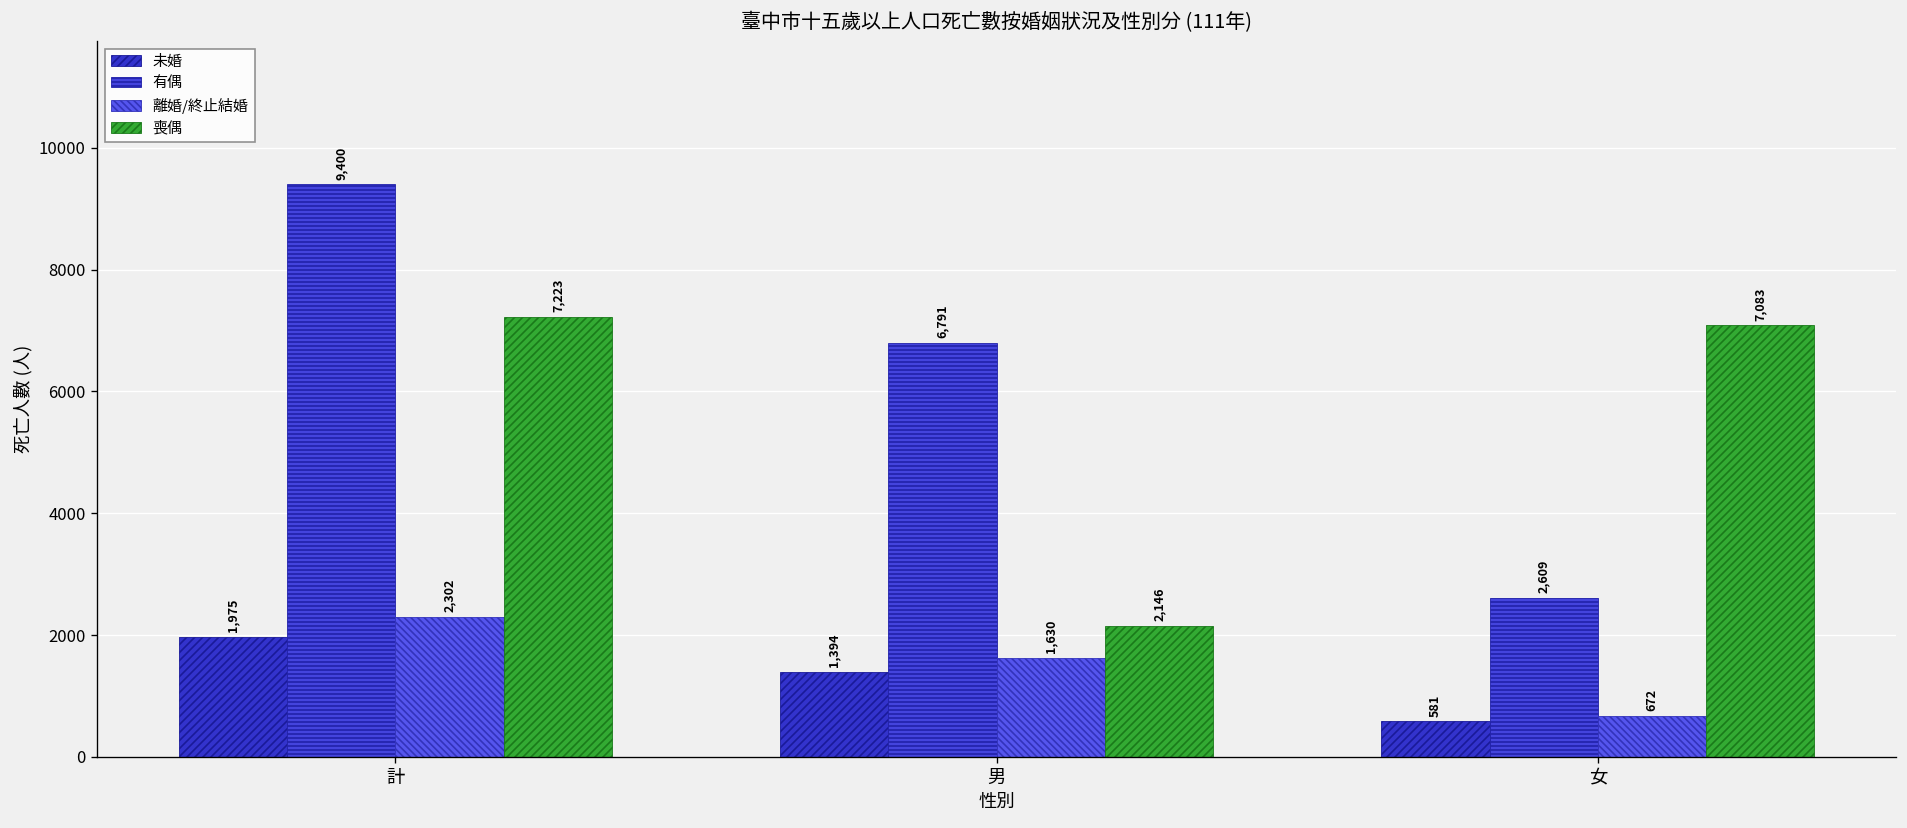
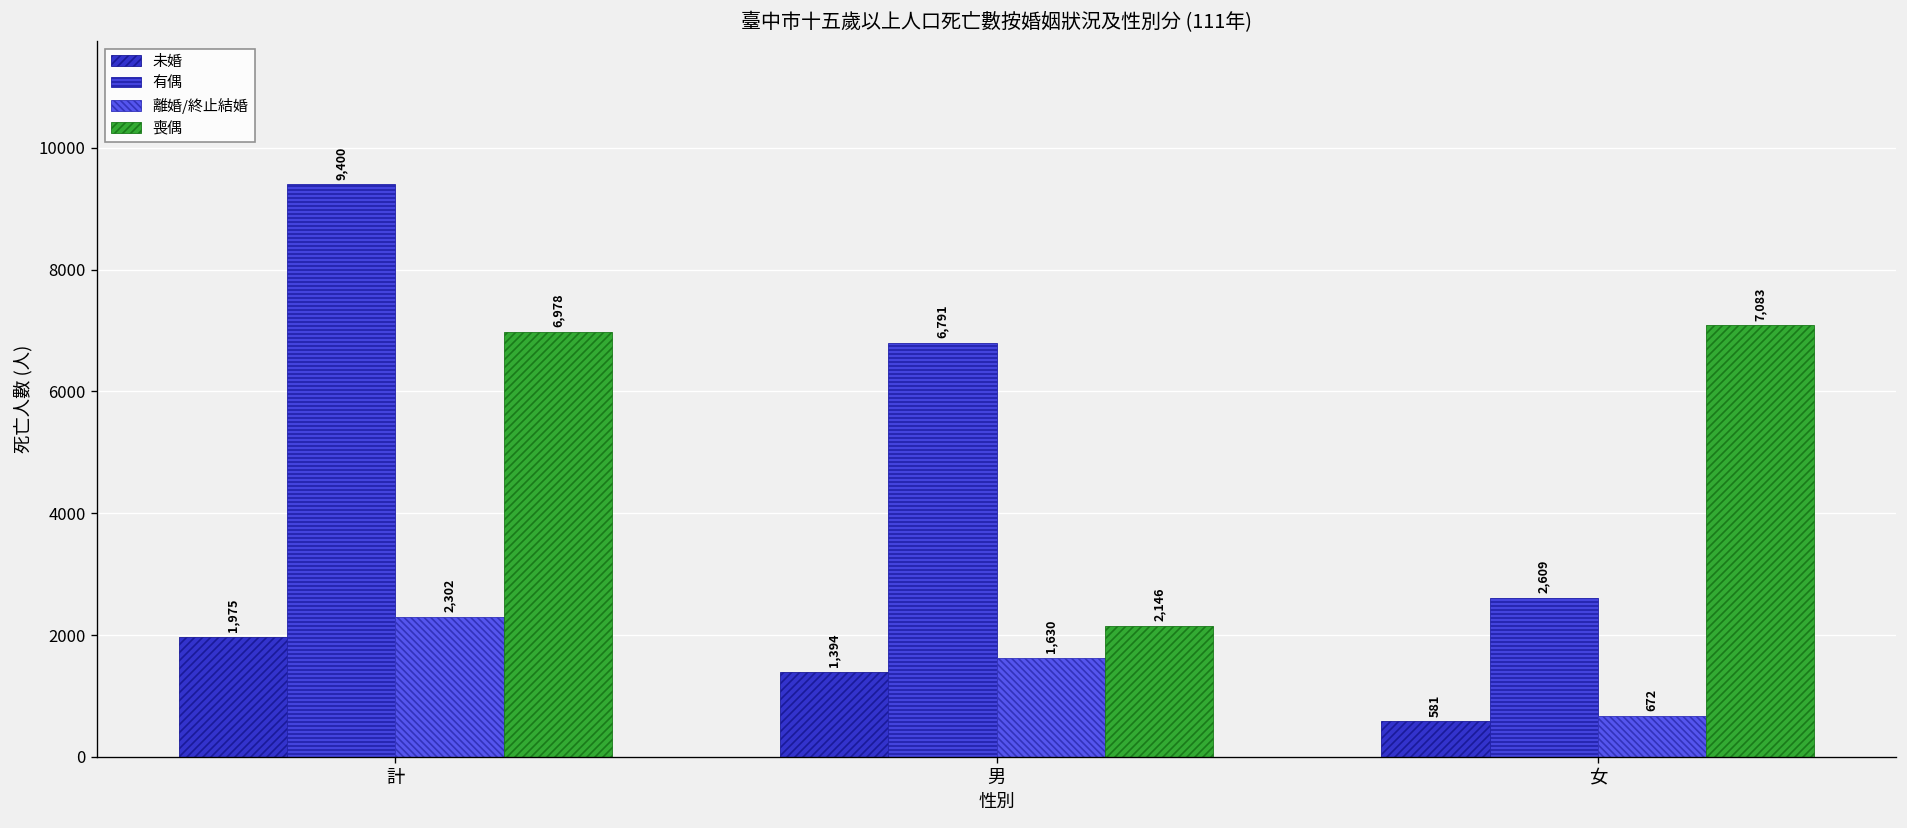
  {
    "喪偶": {
-     "計": "7,223",
+     "計": "6,978",
      "男": "2,146",
      "女": "7,083"
    }
  }
